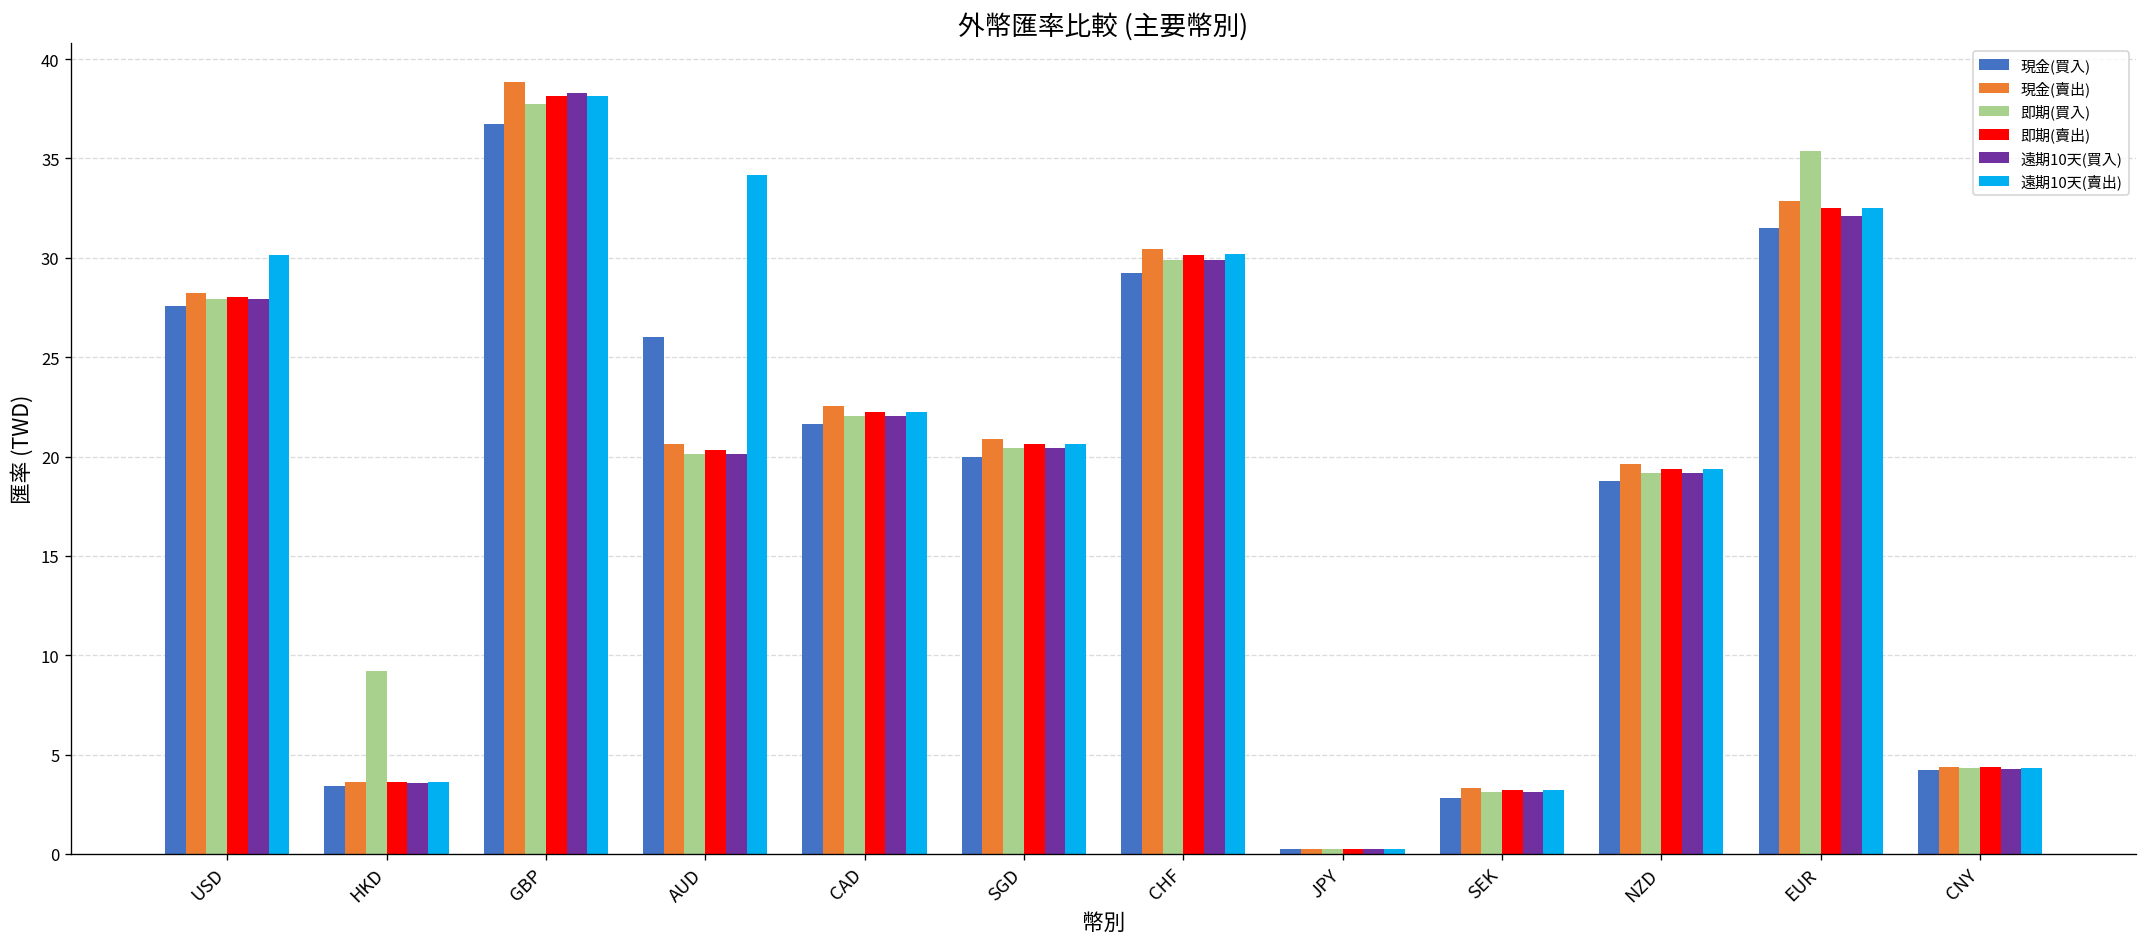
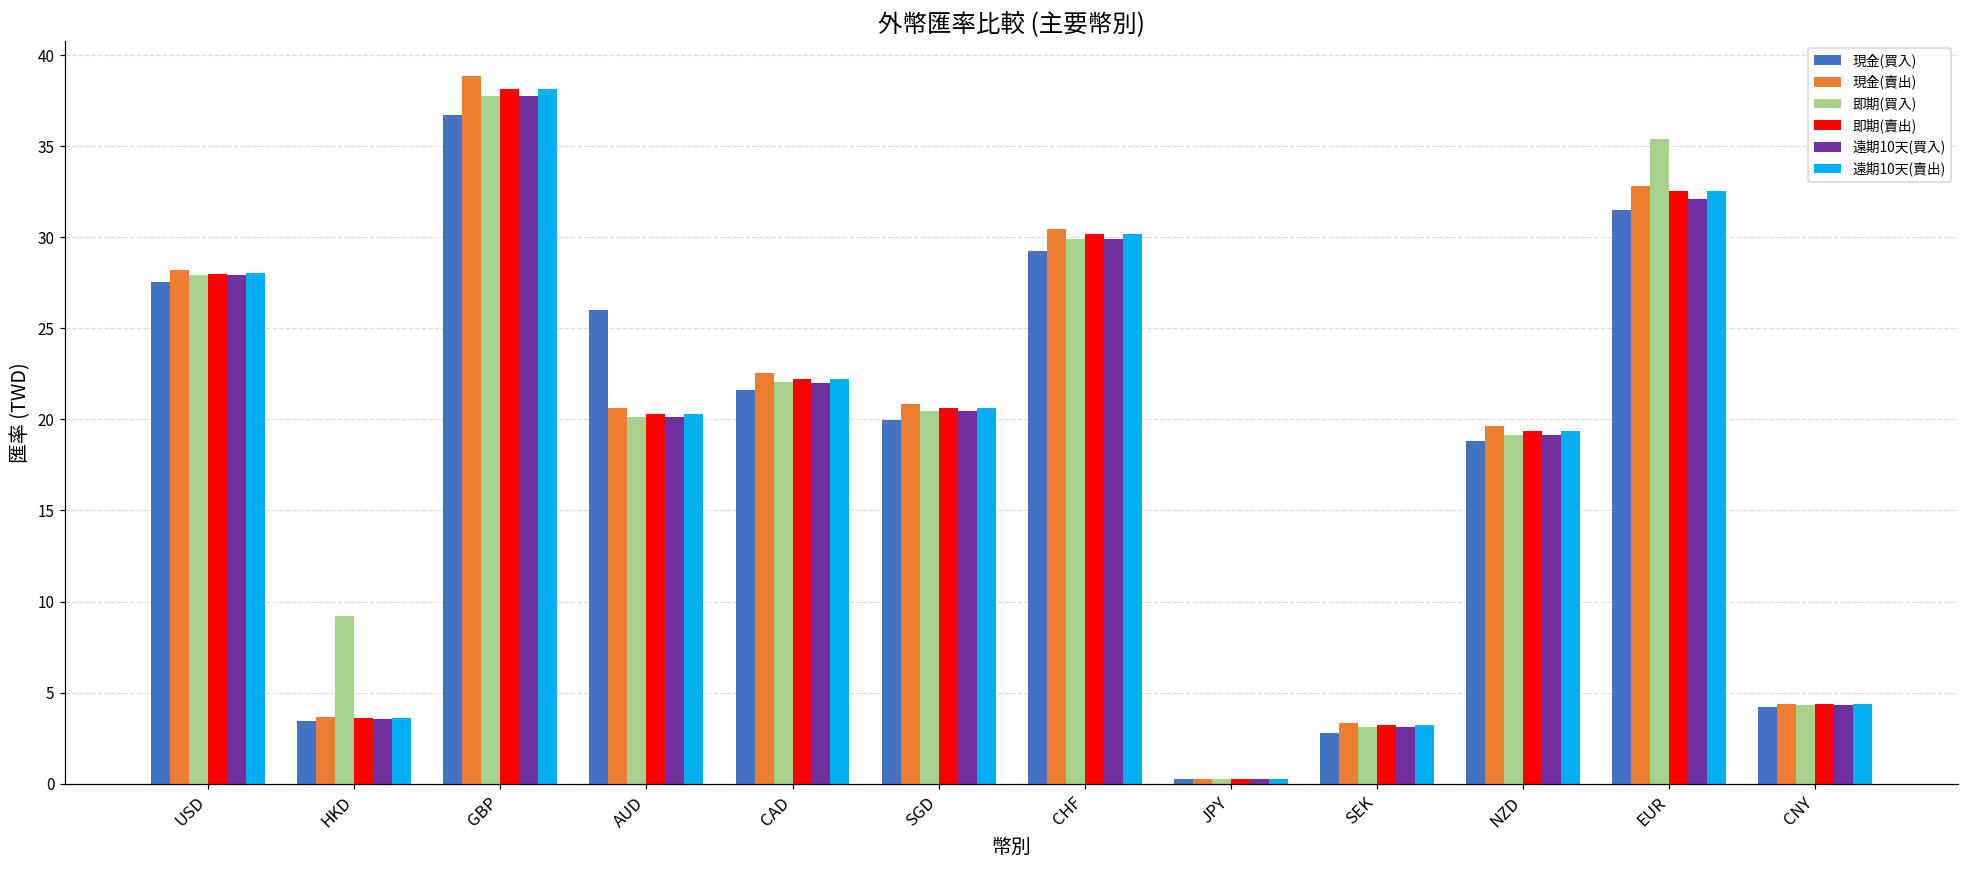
  {
    "現金(買入)": {
      "USD": 27.6,
      "HKD": 3.4,
      "GBP": 36.7,
      "AUD": 26.0,
      "CAD": 21.6,
      "SGD": 20.0,
      "CHF": 29.2,
      "JPY": 0.2,
      "SEK": 2.8,
      "NZD": 18.8,
      "EUR": 31.5,
      "CNY": 4.2
    },
    "現金(賣出)": {
      "USD": 28.2,
      "HKD": 3.6,
      "GBP": 38.9,
      "AUD": 20.6,
      "CAD": 22.5,
      "SGD": 20.9,
      "CHF": 30.4,
      "JPY": 0.3,
      "SEK": 3.3,
      "NZD": 19.6,
      "EUR": 32.8,
      "CNY": 4.4
    },
    "即期(買入)": {
      "USD": 27.9,
      "HKD": 9.2,
      "GBP": 37.7,
      "AUD": 20.1,
      "CAD": 22.0,
      "SGD": 20.5,
      "CHF": 29.9,
      "JPY": 0.2,
      "SEK": 3.1,
      "NZD": 19.2,
      "EUR": 35.4,
      "CNY": 4.3
    },
    "即期(賣出)": {
      "USD": 28.0,
      "HKD": 3.6,
      "GBP": 38.1,
      "AUD": 20.3,
      "CAD": 22.2,
      "SGD": 20.6,
      "CHF": 30.2,
      "JPY": 0.3,
      "SEK": 3.2,
      "NZD": 19.4,
      "EUR": 32.5,
      "CNY": 4.4
    },
    "遠期10天(買入)": {
      "USD": 27.9,
      "HKD": 3.6,
-     "GBP": 38.3,
+     "GBP": 37.7,
      "AUD": 20.1,
      "CAD": 22.0,
      "SGD": 20.4,
      "CHF": 29.9,
      "JPY": 0.2,
      "SEK": 3.1,
      "NZD": 19.2,
      "EUR": 32.1,
      "CNY": 4.3
    },
    "遠期10天(賣出)": {
-     "USD": 30.1,
+     "USD": 28.0,
      "HKD": 3.6,
      "GBP": 38.1,
-     "AUD": 34.2,
+     "AUD": 20.3,
      "CAD": 22.2,
      "SGD": 20.6,
      "CHF": 30.2,
      "JPY": 0.3,
      "SEK": 3.2,
      "NZD": 19.4,
      "EUR": 32.5,
      "CNY": 4.3
    }
  }
